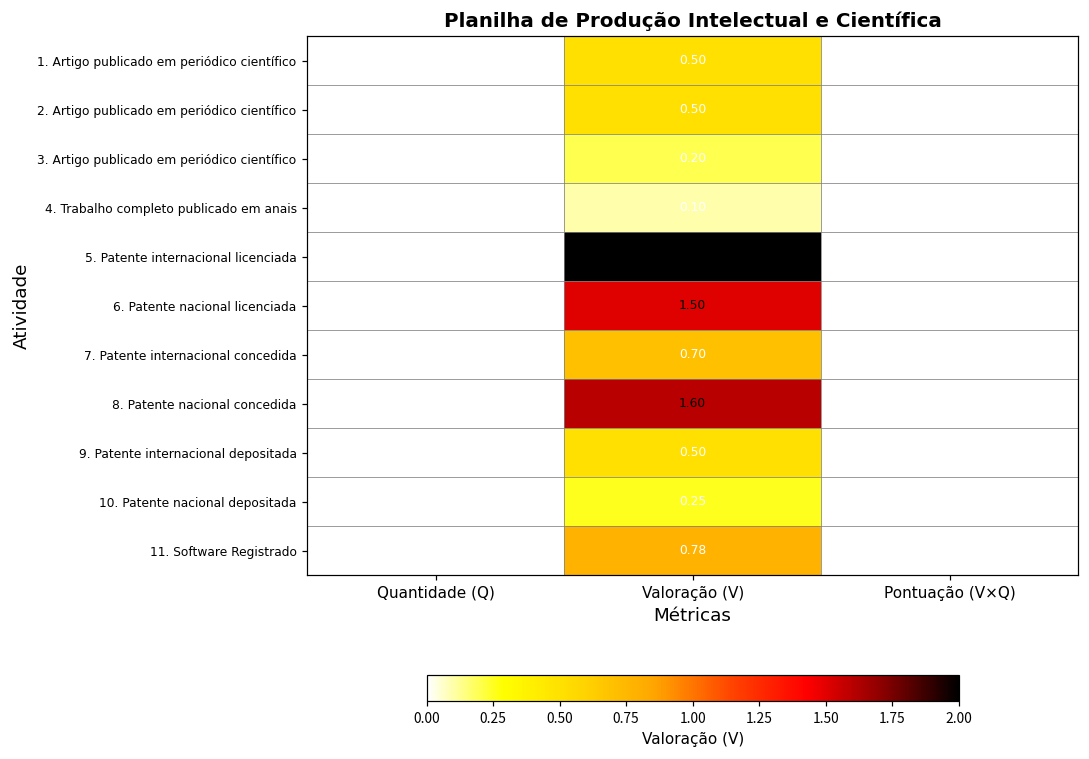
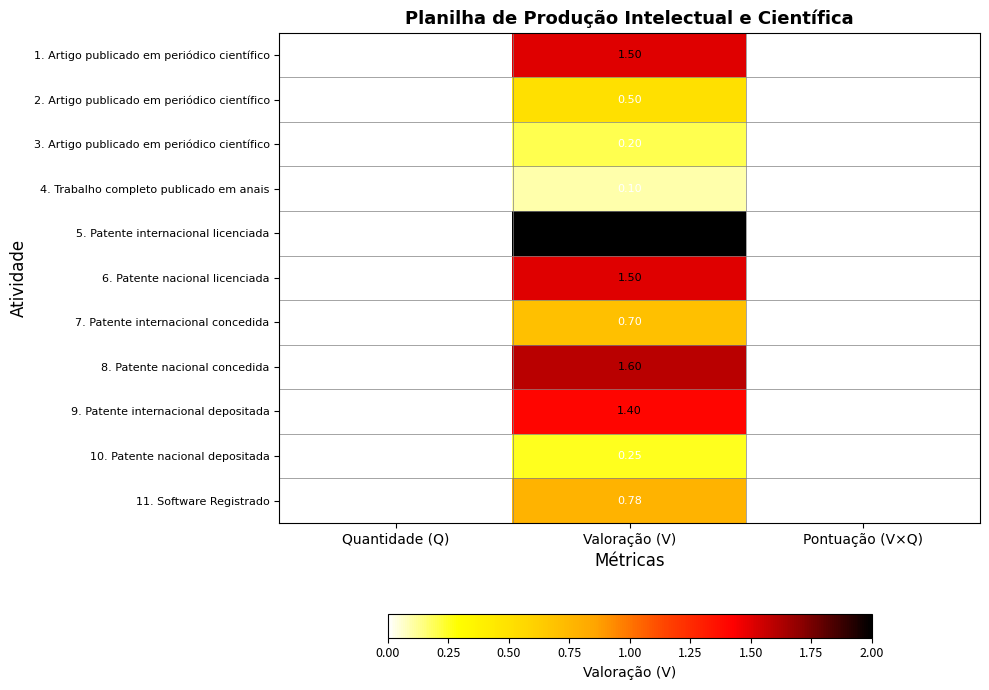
  {
    "1. Artigo publicado em periódico científico": {
-     "Valoração (V)": 0.50
+     "Valoração (V)": 1.50
    },
    "2. Artigo publicado em periódico científico": {
      "Valoração (V)": 0.50
    },
    "3. Artigo publicado em periódico científico": {
      "Valoração (V)": 0.20
    },
    "4. Trabalho completo publicado em anais": {
      "Valoração (V)": 0.10
    },
    "6. Patente nacional licenciada": {
      "Valoração (V)": 1.50
    },
    "7. Patente internacional concedida": {
      "Valoração (V)": 0.70
    },
    "8. Patente nacional concedida": {
      "Valoração (V)": 1.60
    },
    "9. Patente internacional depositada": {
-     "Valoração (V)": 0.50
+     "Valoração (V)": 1.40
    },
    "10. Patente nacional depositada": {
      "Valoração (V)": 0.25
    },
    "11. Software Registrado": {
      "Valoração (V)": 0.78
    }
  }
